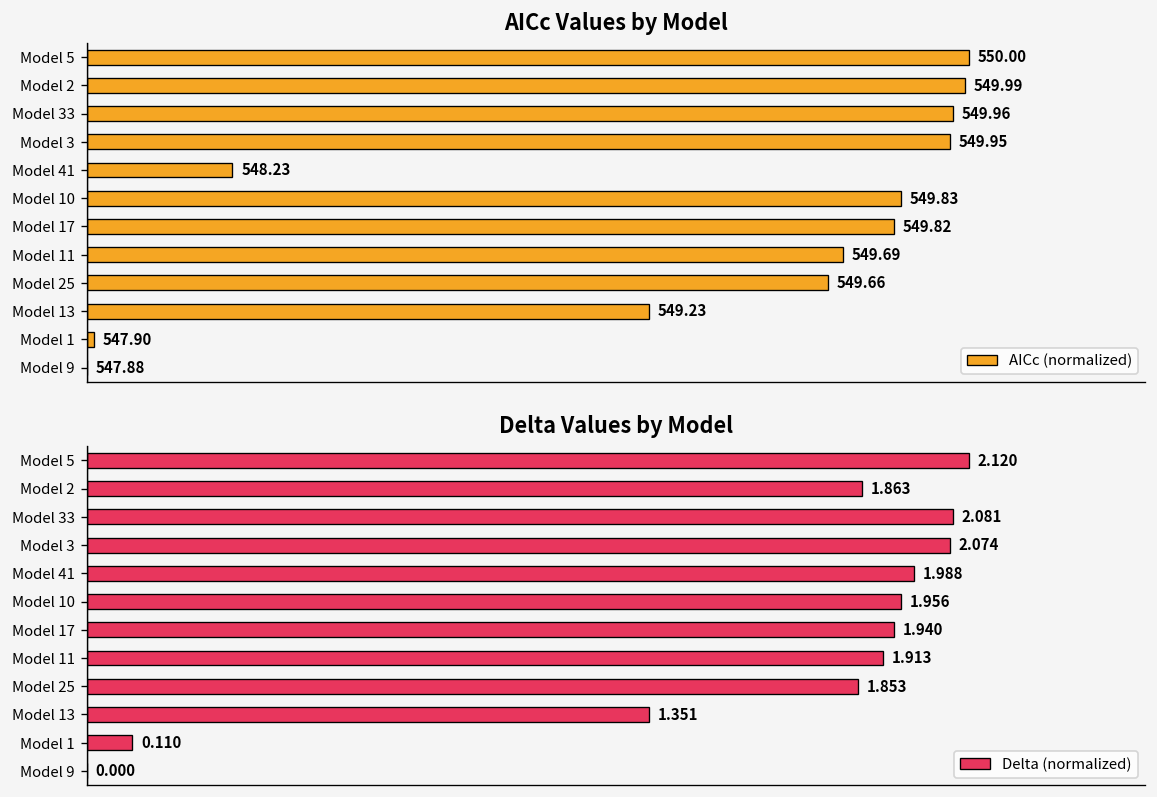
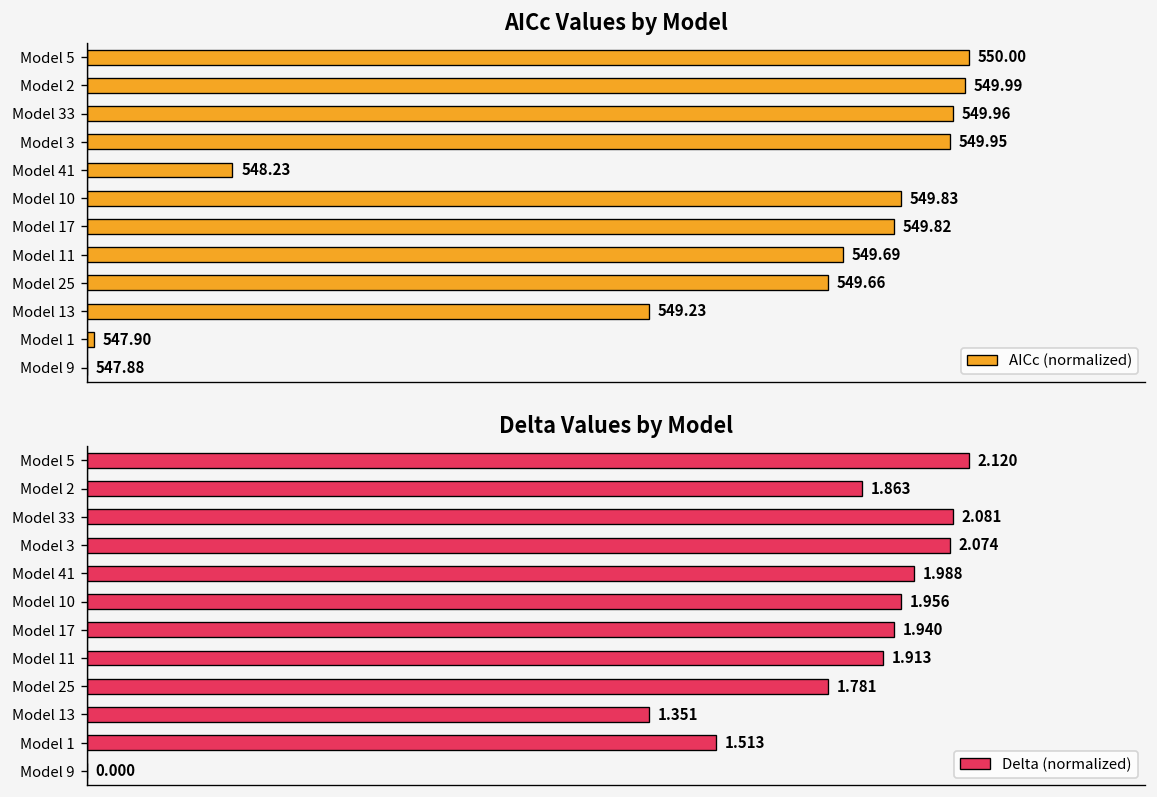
  {
    "Delta Values by Model": {
-     "Model 25": 1.853,
-     "Model 1": 0.110,
+     "Model 25": 1.781,
+     "Model 1": 1.513,
      "Model 9": 0.000
    }
  }
